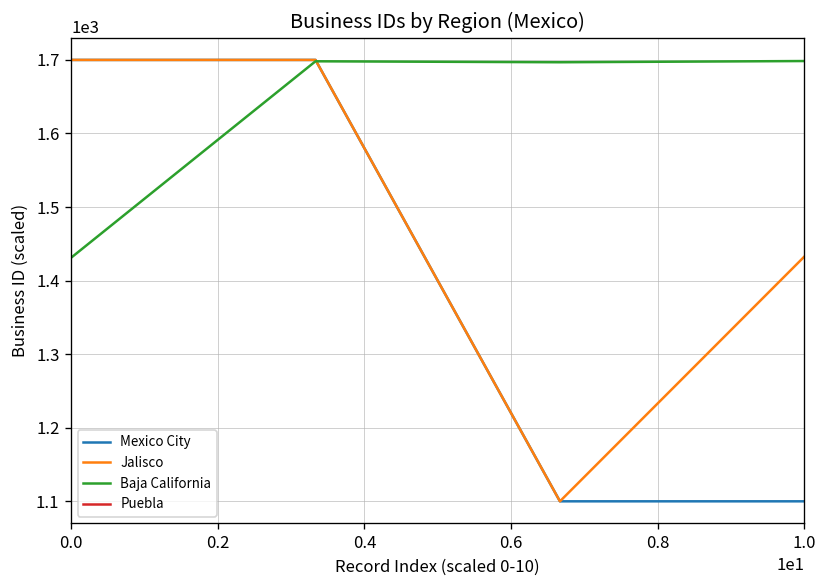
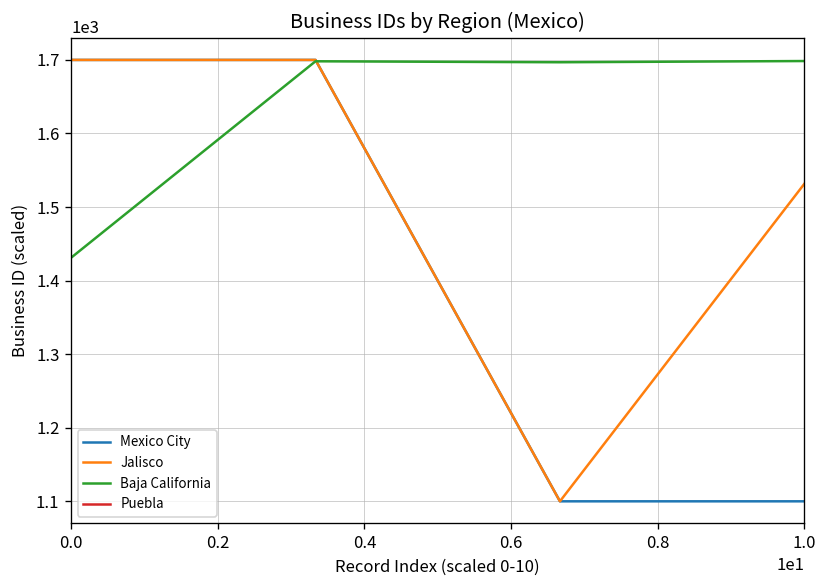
  {
    "Mexico City": {
      "1.0": 1100
    },
    "Jalisco": {
-     "1.0": 1430
+     "1.0": 1530
    },
    "Baja California": {
      "0.0": 1430,
      "1.0": 1700
    }
  }
